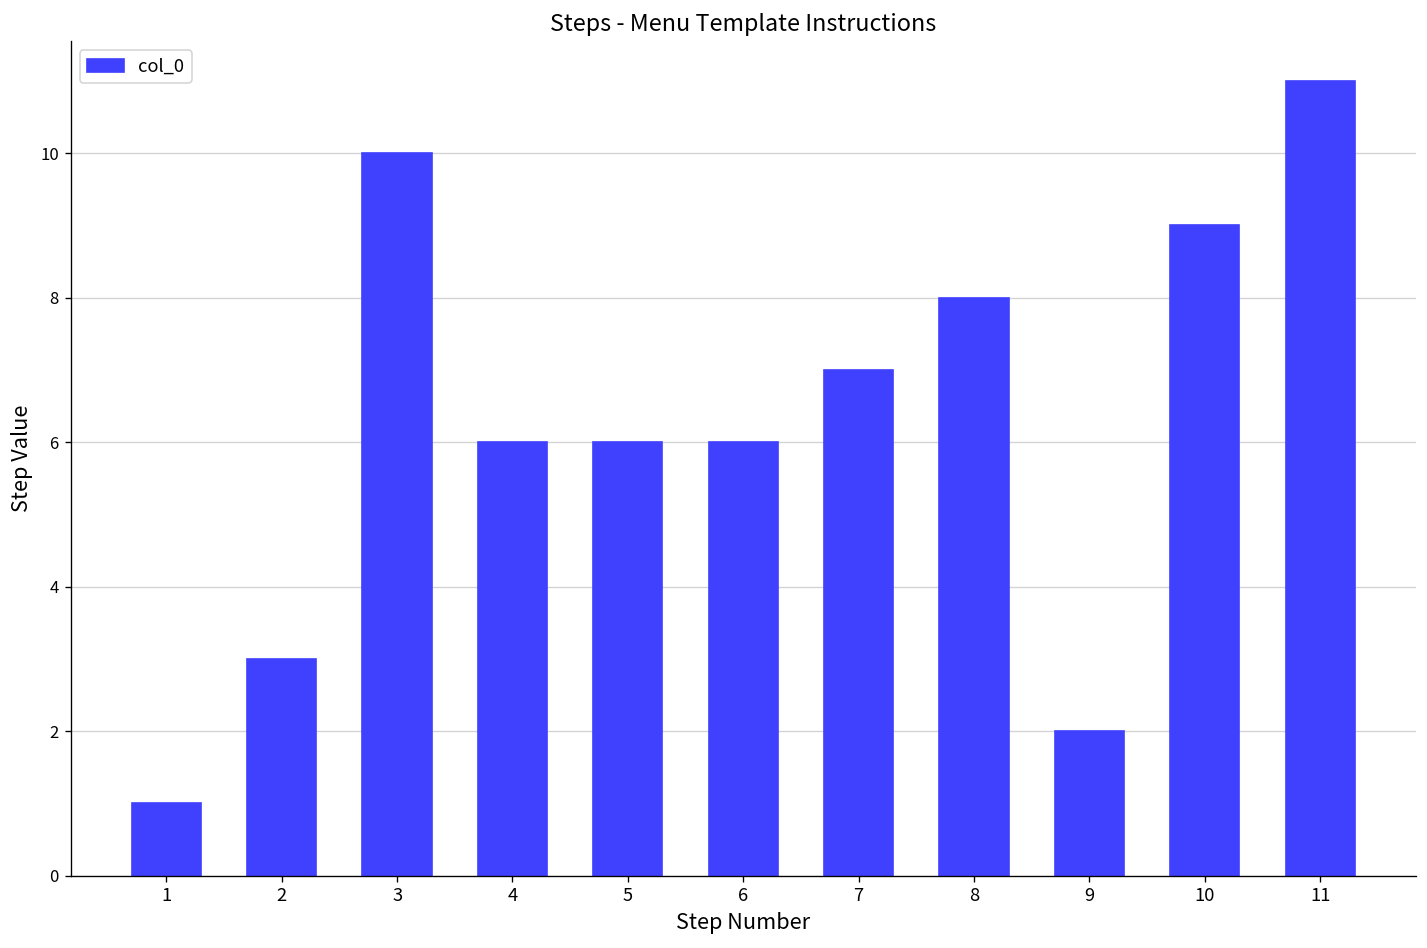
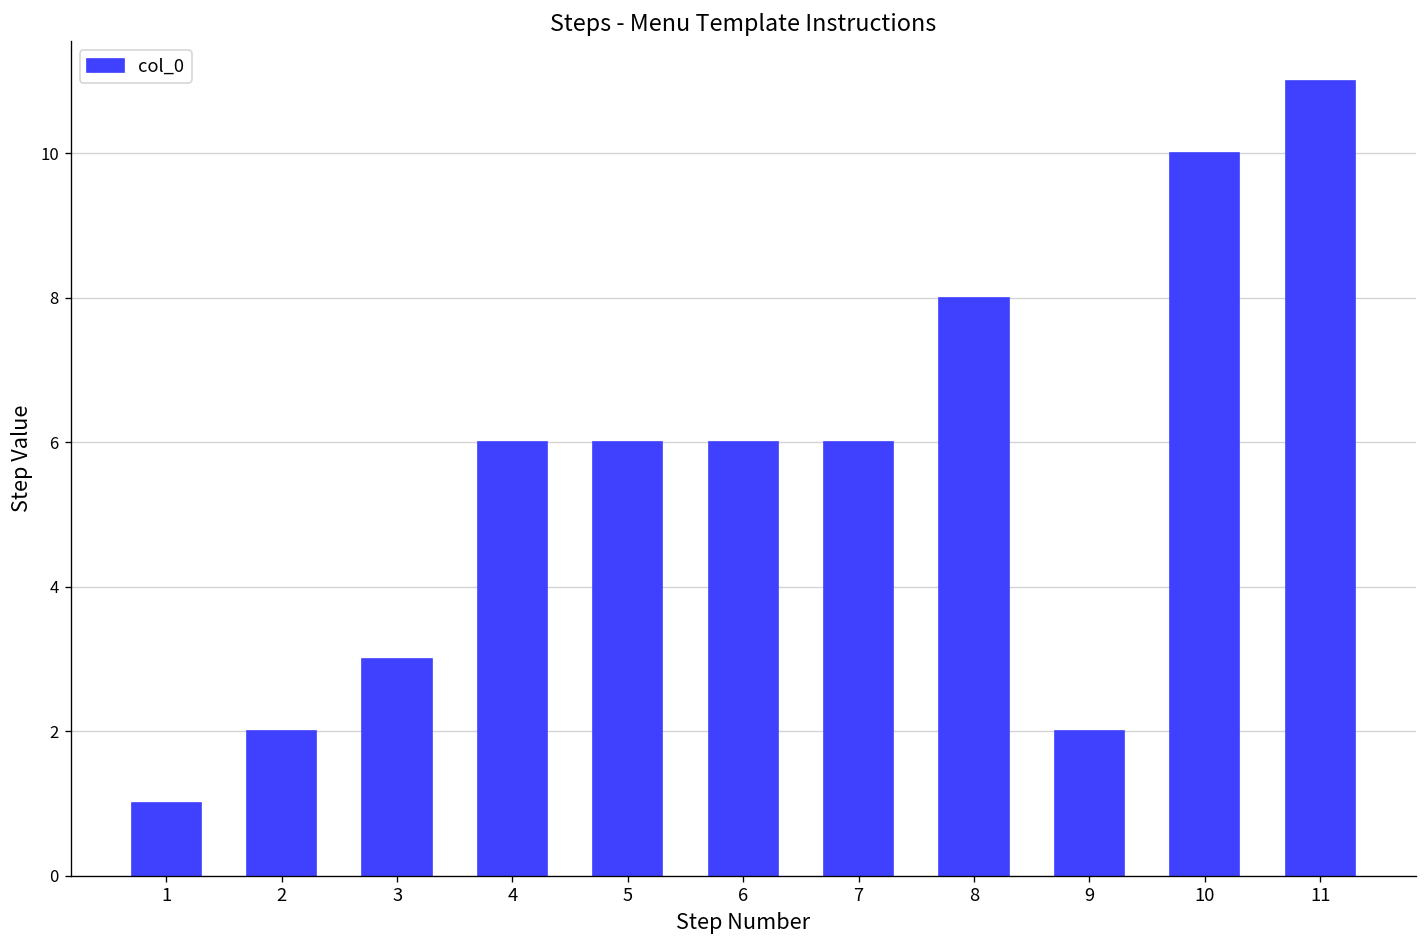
  {
    "1": 1,
-   "2": 3,
-   "3": 10,
+   "2": 2,
+   "3": 3,
    "4": 6,
    "5": 6,
    "6": 6,
-   "7": 7,
+   "7": 6,
    "8": 8,
    "9": 2,
-   "10": 9,
+   "10": 10,
    "11": 11
  }
